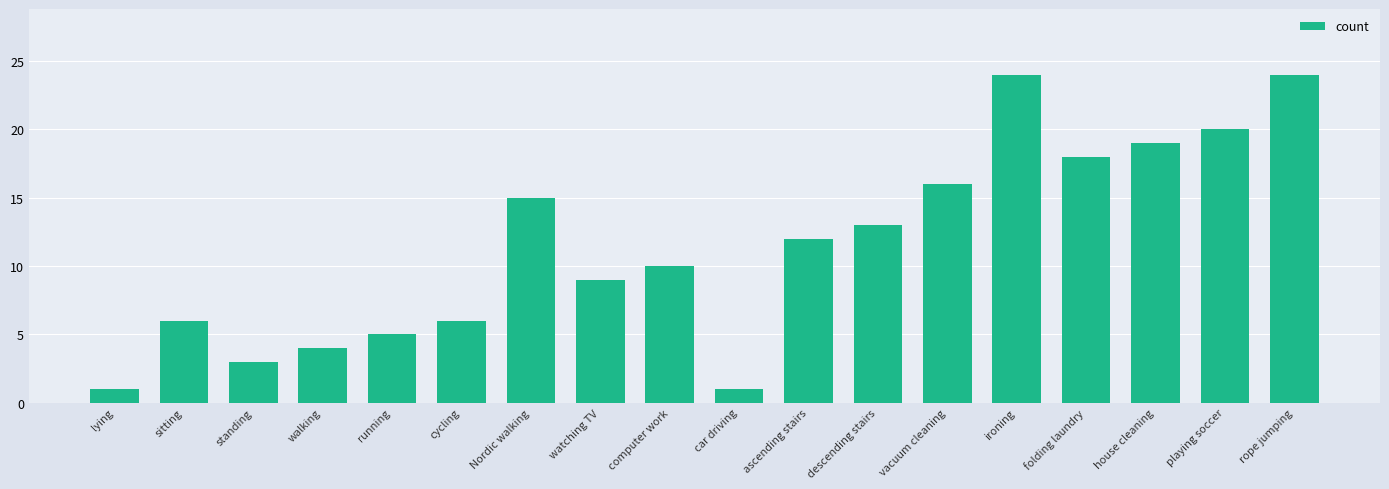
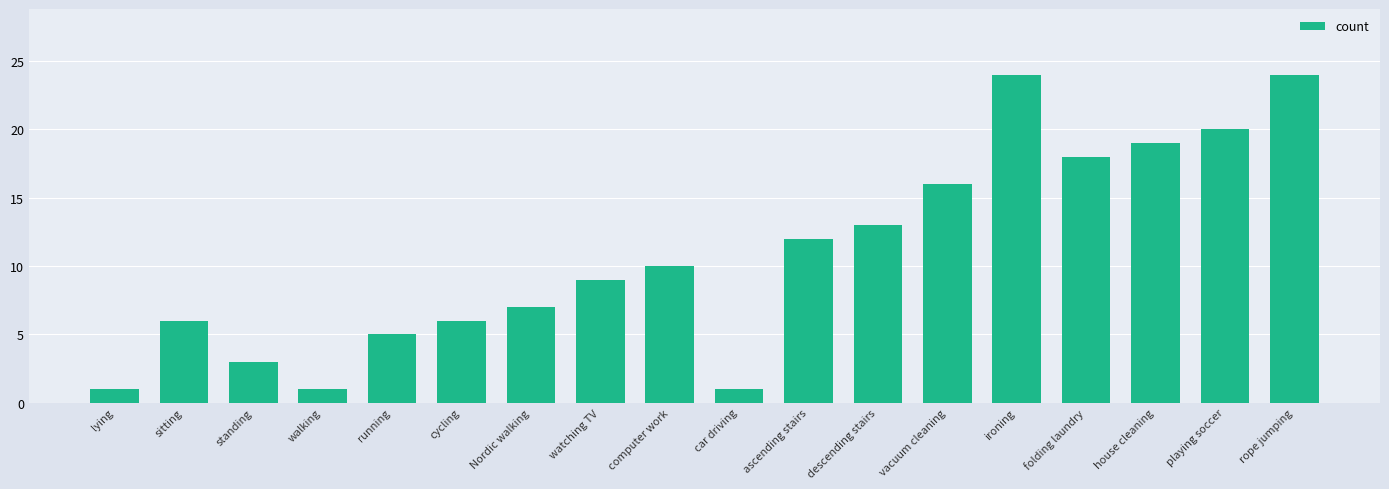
  {
    "lying": 1,
    "sitting": 6,
    "standing": 3,
-   "walking": 4,
+   "walking": 1,
    "running": 5,
    "cycling": 6,
-   "Nordic walking": 15,
+   "Nordic walking": 7,
    "watching TV": 9,
    "computer work": 10,
    "car driving": 1,
    "ascending stairs": 12,
    "descending stairs": 13,
    "vacuum cleaning": 16,
    "ironing": 24,
    "folding laundry": 18,
    "house cleaning": 19,
    "playing soccer": 20,
    "rope jumping": 24
  }
